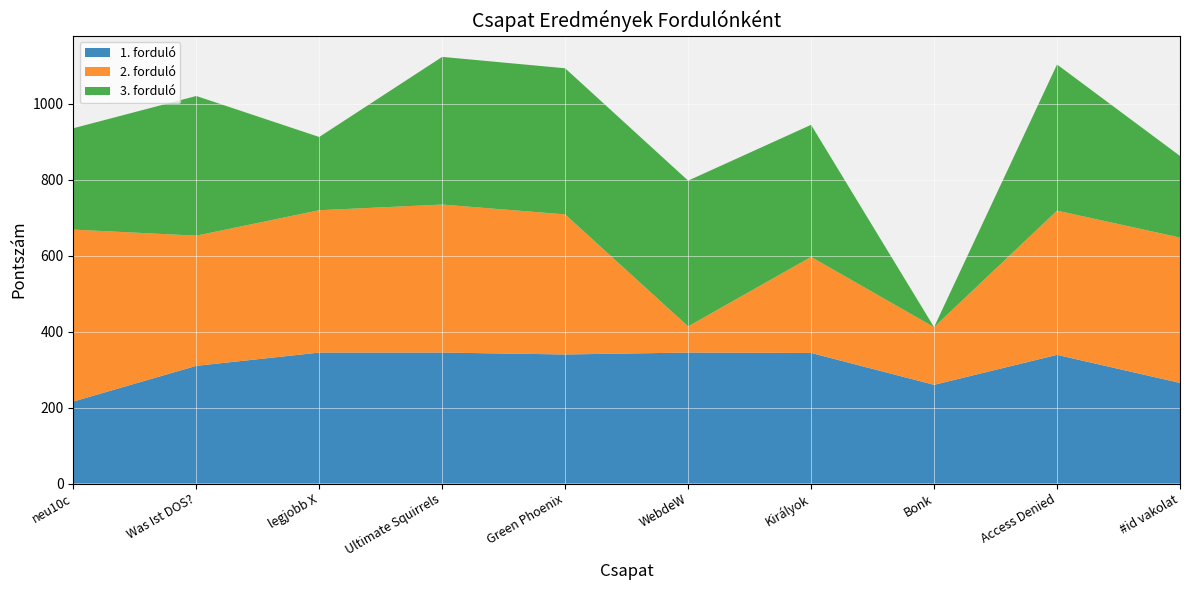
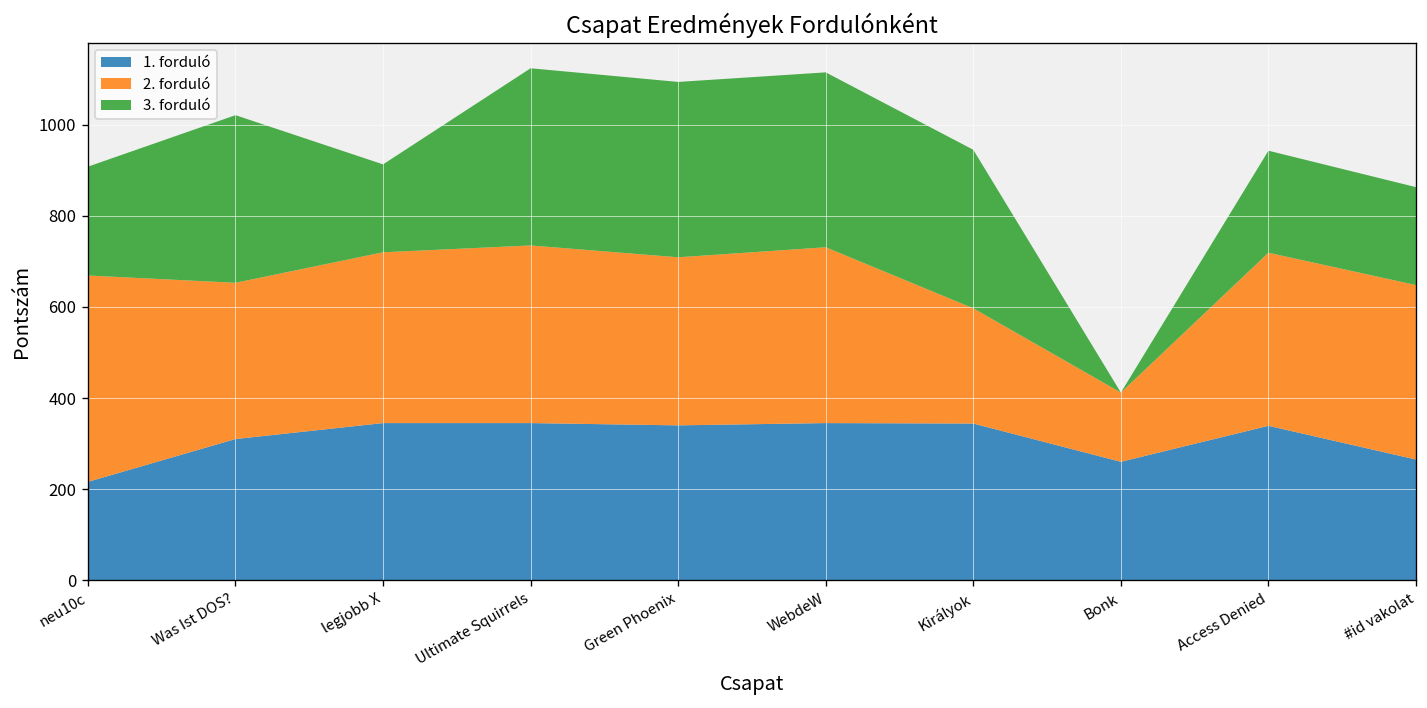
  {
    "1. forduló": {
      "neu10c": 220,
      "Was Ist DOS?": 310,
      "legjobb X": 350,
      "Ultimate Squirrels": 350,
      "Green Phoenix": 340,
      "WebdeW": 350,
      "Királyok": 340,
      "Bonk": 260,
      "Access Denied": 340,
      "#id vakolat": 270
    },
    "2. forduló": {
      "neu10c": 450,
      "Was Ist DOS?": 340,
      "legjobb X": 380,
      "Ultimate Squirrels": 390,
      "Green Phoenix": 370,
-     "WebdeW": 70,
+     "WebdeW": 390,
      "Királyok": 250,
      "Access Denied": 380,
      "#id vakolat": 380
    },
    "3. forduló": {
-     "neu10c": 270,
+     "neu10c": 240,
      "Was Ist DOS?": 370,
      "legjobb X": 190,
      "Ultimate Squirrels": 390,
      "Green Phoenix": 390,
      "WebdeW": 380,
      "Királyok": 350,
-     "Access Denied": 390,
+     "Access Denied": 220,
      "#id vakolat": 220
    }
  }
